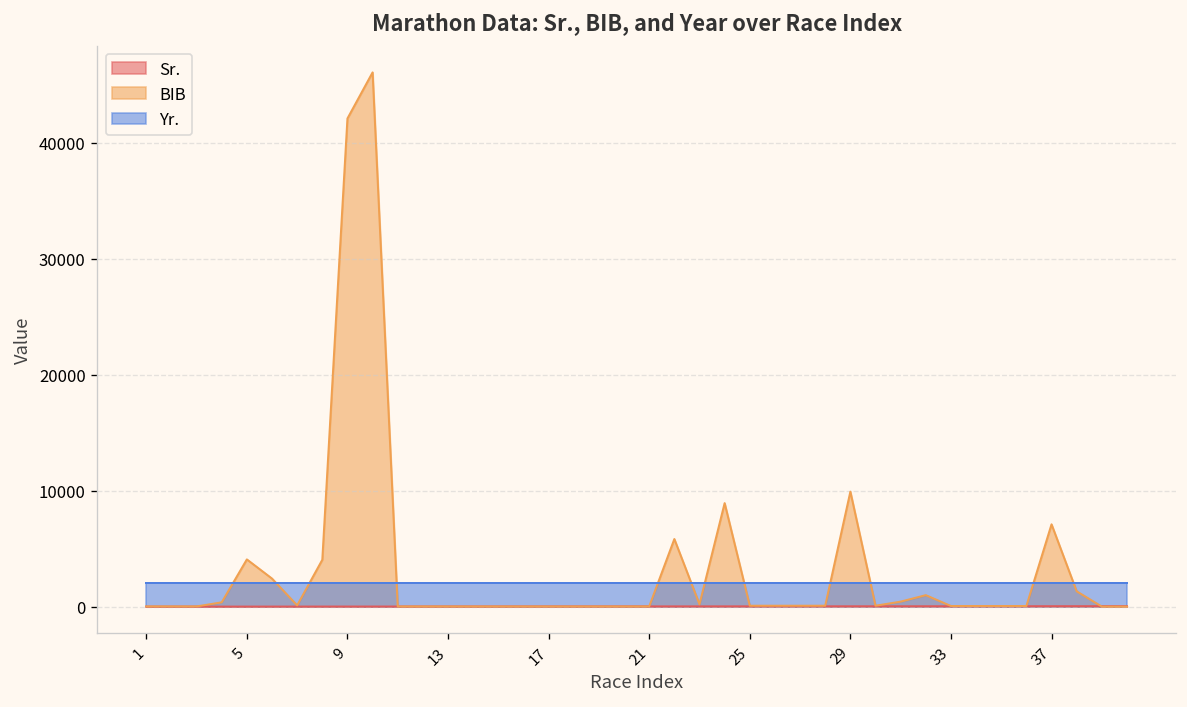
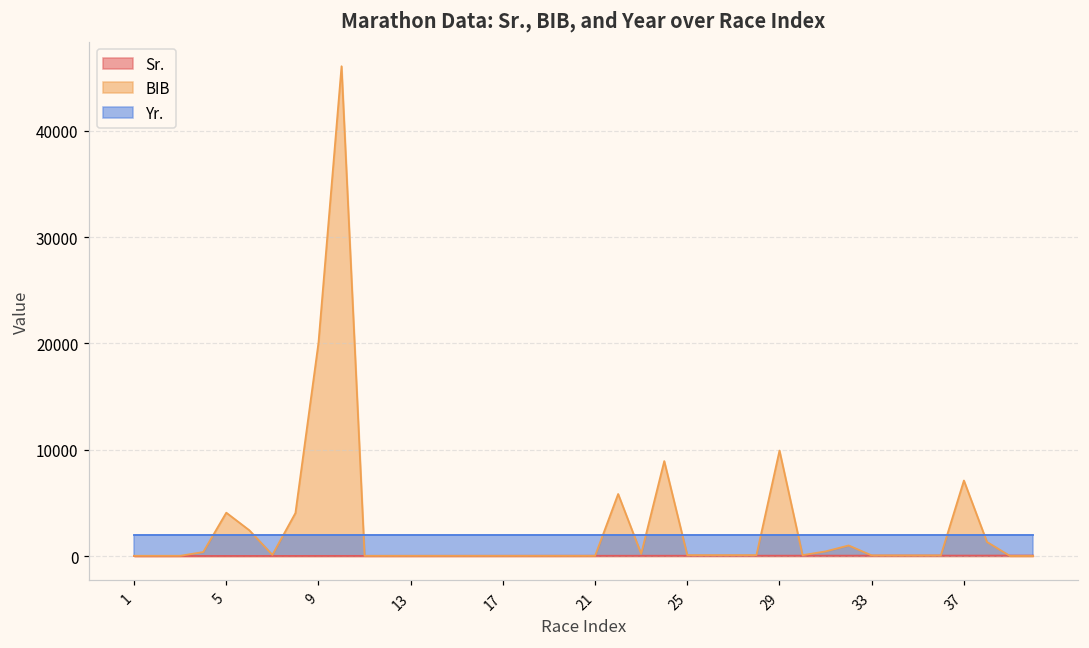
  {
    "Sr.": {
      "5": 0,
      "9": 0,
      "29": 0,
      "37": 0
    },
    "BIB": {
      "5": 4000,
-     "9": 42000,
+     "9": 20000,
      "29": 10000,
      "37": 7000
    },
    "Yr.": {
      "1": 2000,
      "5": 2000,
      "9": 2000,
      "13": 2000,
      "17": 2000,
      "21": 2000,
      "25": 2000,
      "29": 2000,
      "33": 2000,
      "37": 2000
    }
  }
